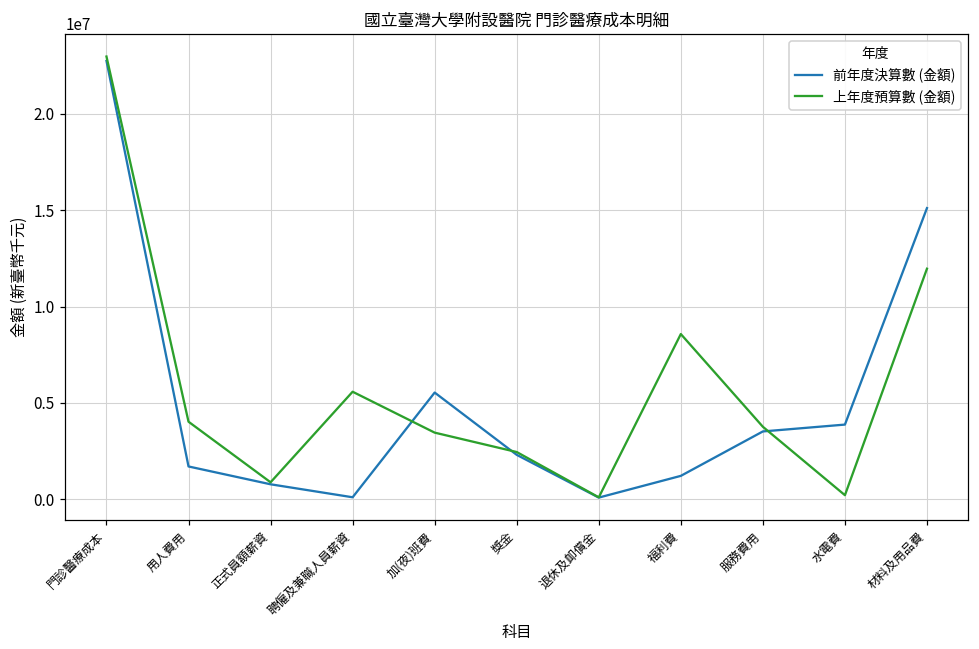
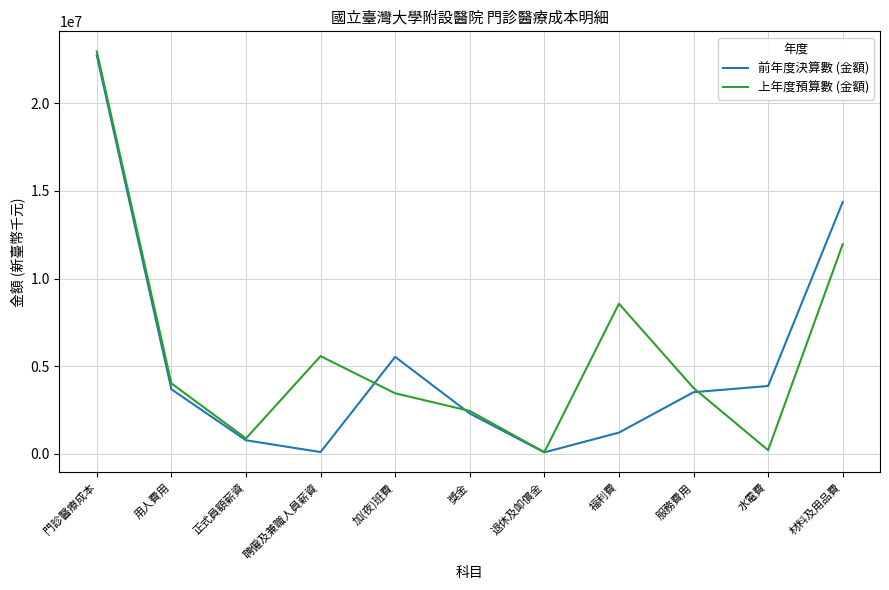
  {
    "前年度決算數 (金額)": {
      "門診醫療成本": 22700000,
-     "用人費用": 1700000,
+     "用人費用": 3700000,
      "聘僱及兼職人員薪資": 100000,
      "加(夜)班費": 5500000,
      "獎金": 2300000,
      "福利費": 1200000,
      "服務費用": 3500000,
      "水電費": 3900000,
-     "材料及用品費": 15100000
+     "材料及用品費": 14400000
    },
    "上年度預算數 (金額)": {
      "門診醫療成本": 23000000,
      "用人費用": 4000000,
      "聘僱及兼職人員薪資": 5600000,
      "加(夜)班費": 3500000,
      "獎金": 2500000,
      "福利費": 8600000,
      "服務費用": 3800000,
      "水電費": 200000,
      "材料及用品費": 12000000
    }
  }
